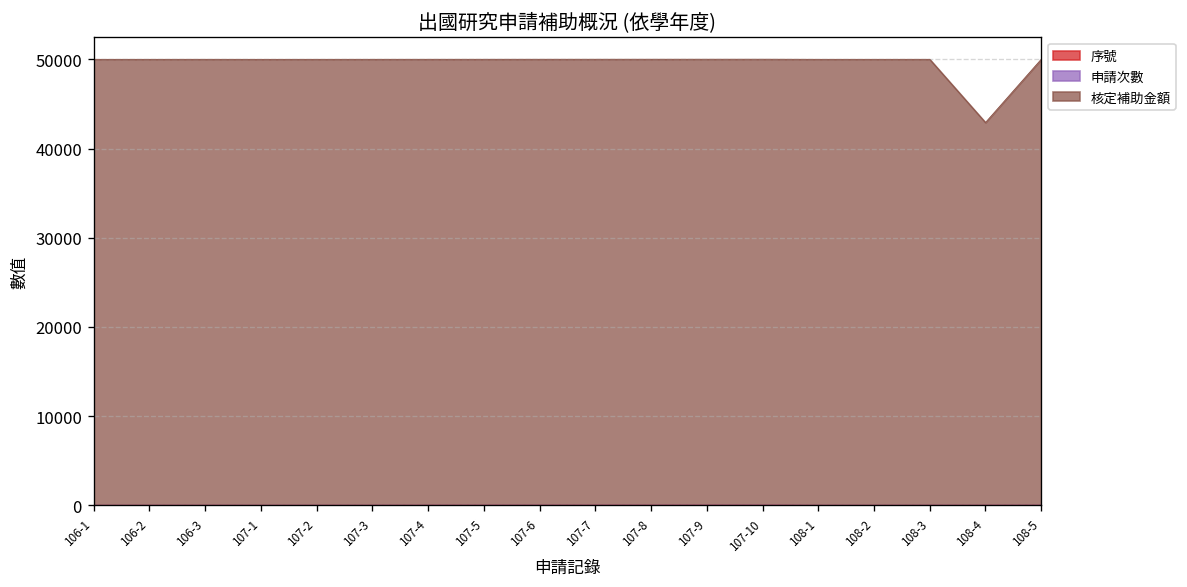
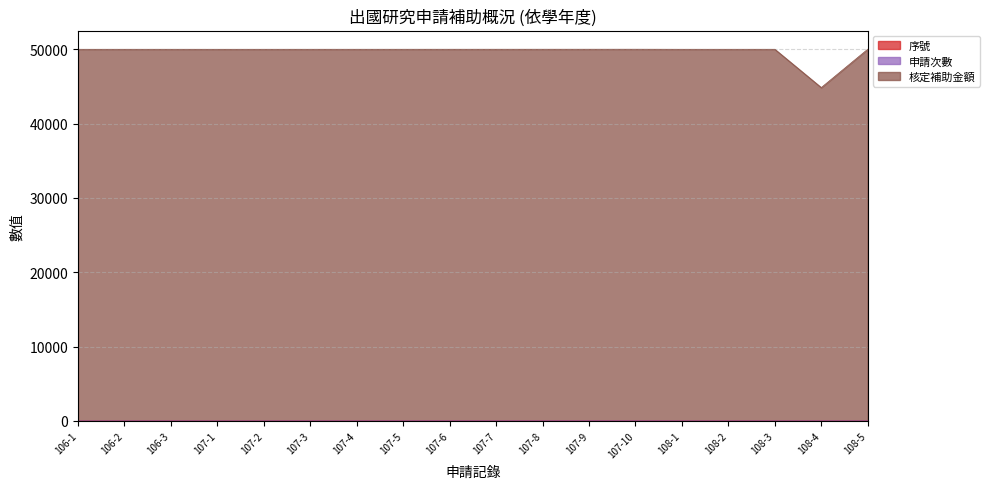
  {
    "申請次數": {
      "106-1": 0,
      "106-2": 0,
      "106-3": 0,
      "107-1": 0,
      "107-2": 0,
      "107-3": 0,
      "107-4": 0,
      "107-5": 0,
      "107-6": 0,
      "107-7": 0,
      "107-8": 0,
      "107-9": 0,
      "107-10": 0,
      "108-1": 0,
      "108-2": 0,
      "108-3": 0,
      "108-4": 0,
      "108-5": 0
    },
    "核定補助金額": {
      "106-1": 50000,
      "106-2": 50000,
      "106-3": 50000,
      "107-1": 50000,
      "107-2": 50000,
      "107-3": 50000,
      "107-4": 50000,
      "107-5": 50000,
      "107-6": 50000,
      "107-7": 50000,
      "107-8": 50000,
      "107-9": 50000,
      "107-10": 50000,
      "108-1": 50000,
      "108-2": 50000,
      "108-3": 50000,
-     "108-4": 43000,
+     "108-4": 45000,
      "108-5": 50000
    }
  }
